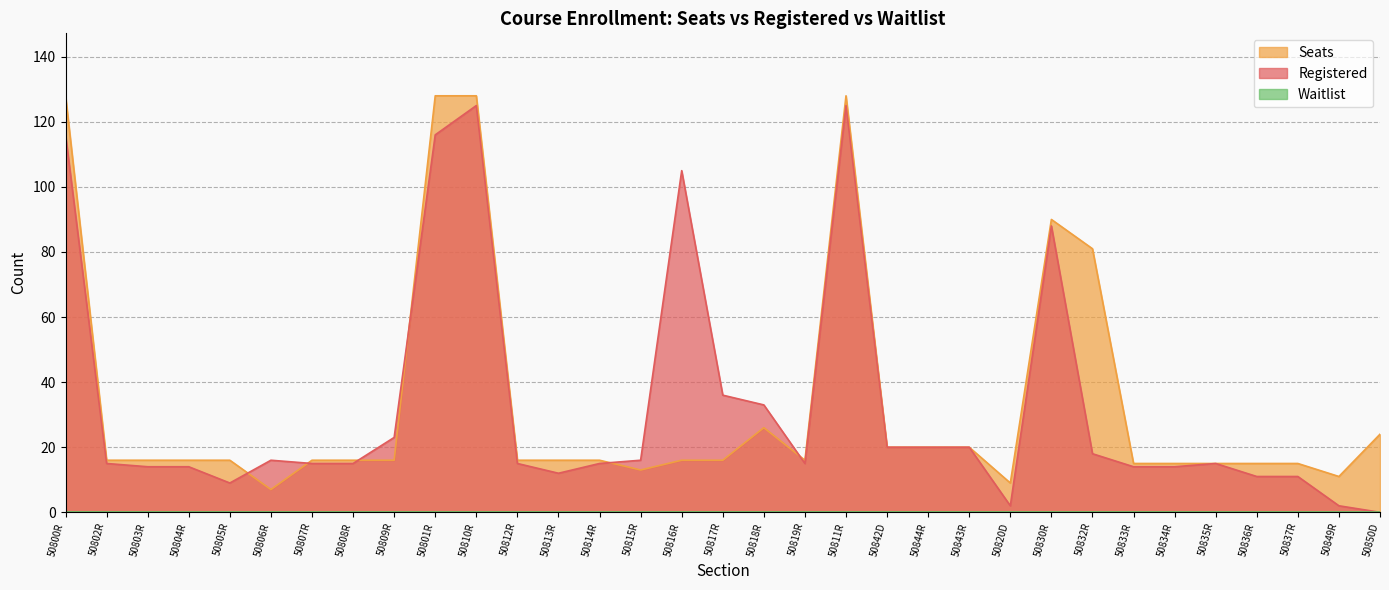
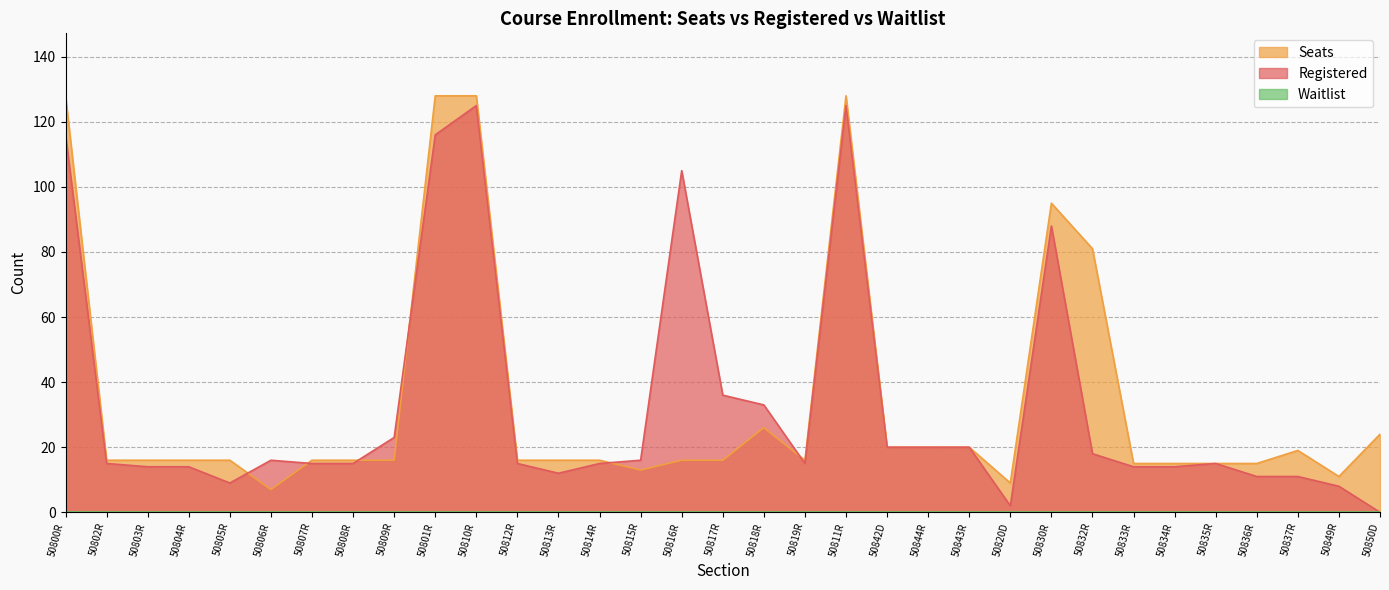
  {
    "Seats": {
      "50800R": 128,
      "50802R": 16,
      "50803R": 16,
      "50804R": 16,
      "50805R": 16,
      "50806R": 7,
      "50807R": 16,
      "50808R": 16,
      "50809R": 16,
      "50801R": 128,
      "50810R": 128,
      "50812R": 16,
      "50813R": 16,
      "50814R": 16,
      "50815R": 13,
      "50816R": 16,
      "50817R": 16,
      "50818R": 26,
      "50819R": 16,
      "50811R": 128,
      "50820D": 9,
-     "50830R": 90,
+     "50830R": 95,
      "50832R": 81,
      "50833R": 15,
      "50834R": 15,
      "50836R": 15,
-     "50837R": 15,
+     "50837R": 19,
      "50849R": 11,
      "50850D": 24
    },
    "Registered": {
      "50800R": 116,
      "50802R": 15,
      "50803R": 14,
      "50804R": 14,
      "50805R": 9,
      "50806R": 16,
      "50807R": 15,
      "50808R": 15,
      "50809R": 23,
      "50801R": 116,
      "50810R": 125,
      "50812R": 15,
      "50813R": 12,
      "50814R": 15,
      "50815R": 16,
      "50816R": 105,
      "50817R": 36,
      "50818R": 33,
      "50819R": 15,
      "50811R": 125,
      "50820D": 2,
      "50830R": 88,
      "50832R": 18,
      "50833R": 14,
      "50834R": 14,
      "50836R": 11,
      "50837R": 11,
-     "50849R": 2
+     "50849R": 8
    },
    "Waitlist": {
      "50800R": 0,
      "50802R": 0,
      "50803R": 0,
      "50804R": 0,
      "50805R": 0,
      "50806R": 0,
      "50807R": 0,
      "50808R": 0,
      "50809R": 0,
      "50801R": 0,
      "50810R": 0,
      "50812R": 0,
      "50813R": 0,
      "50814R": 0,
      "50815R": 0,
      "50816R": 0,
      "50817R": 0,
      "50818R": 0,
      "50819R": 0,
      "50811R": 0,
      "50842D": 0,
      "50844R": 0,
      "50843R": 0,
      "50820D": 0,
      "50830R": 0,
      "50832R": 0,
      "50833R": 0,
      "50834R": 0,
      "50835R": 0,
      "50836R": 0,
      "50837R": 0,
      "50849R": 0
    }
  }
